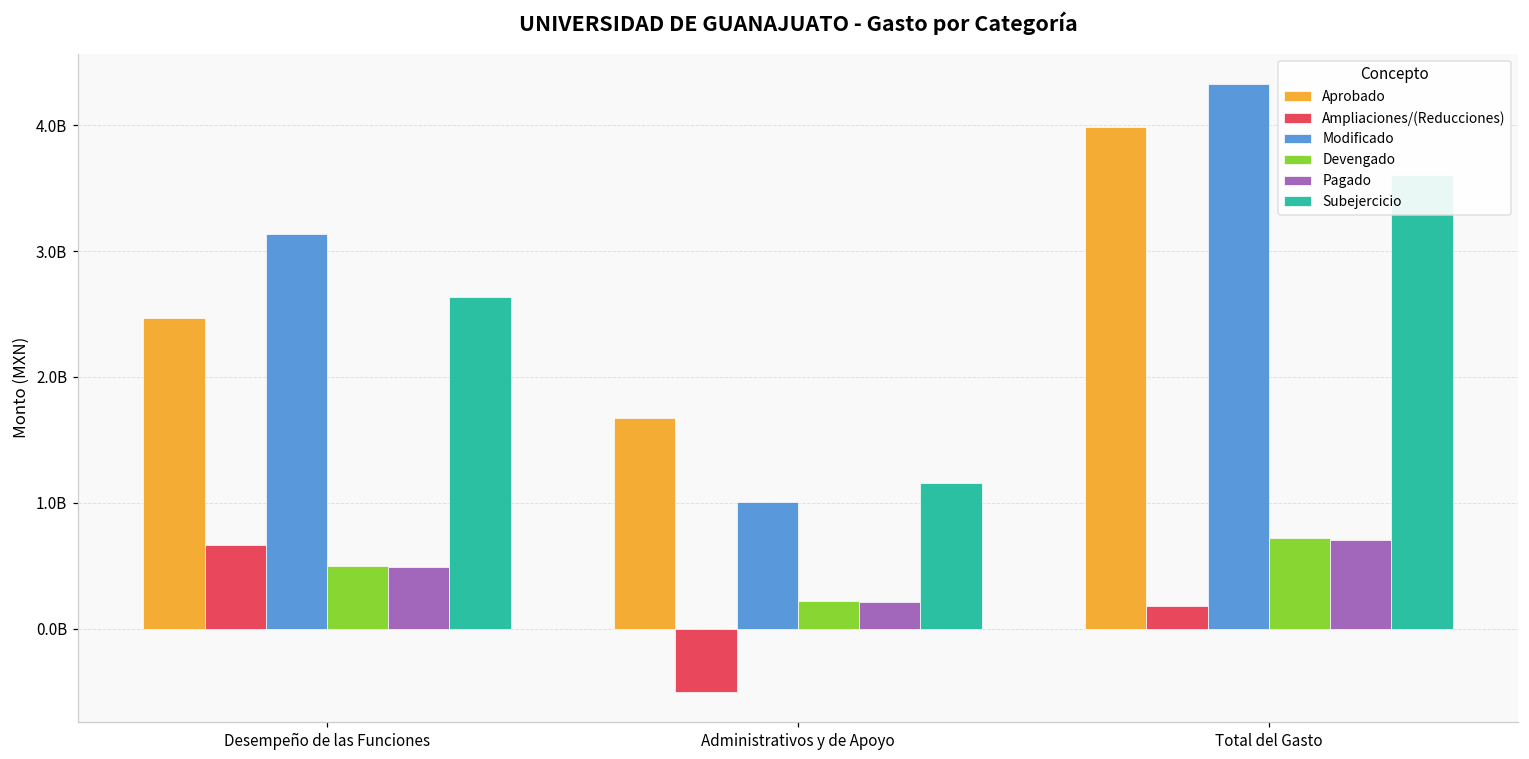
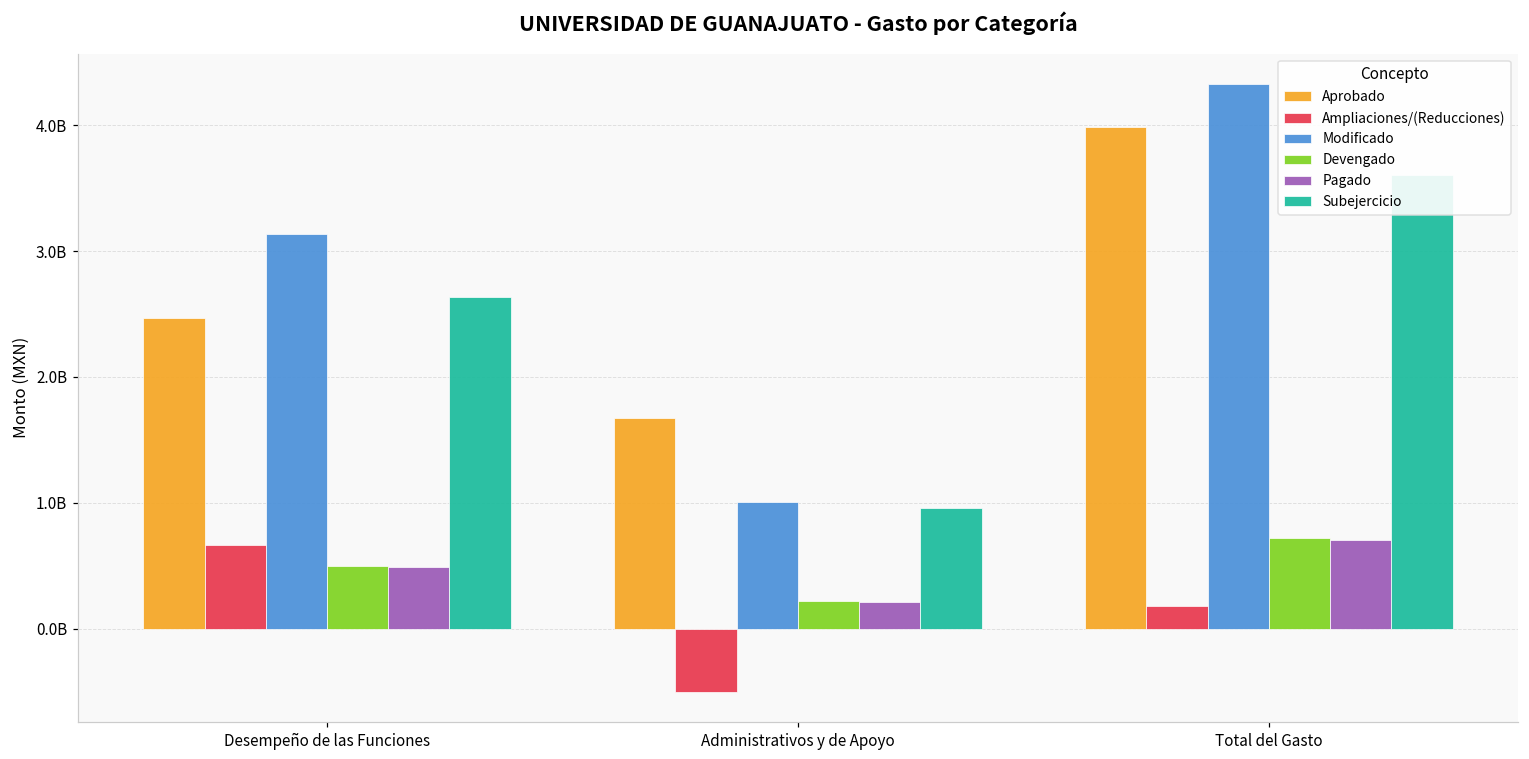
  {
    "Aprobado": {
      "Desempeño de las Funciones": 2470000000,
      "Administrativos y de Apoyo": 1670000000,
      "Total del Gasto": 3990000000
    },
    "Ampliaciones/(Reducciones)": {
      "Desempeño de las Funciones": 670000000,
      "Administrativos y de Apoyo": -500000000,
      "Total del Gasto": 180000000
    },
    "Modificado": {
      "Desempeño de las Funciones": 3140000000,
      "Administrativos y de Apoyo": 1010000000,
      "Total del Gasto": 4330000000
    },
    "Devengado": {
      "Desempeño de las Funciones": 500000000,
      "Administrativos y de Apoyo": 220000000,
      "Total del Gasto": 720000000
    },
    "Pagado": {
      "Desempeño de las Funciones": 490000000,
      "Administrativos y de Apoyo": 220000000,
      "Total del Gasto": 710000000
    },
    "Subejercicio": {
      "Desempeño de las Funciones": 2640000000,
-     "Administrativos y de Apoyo": 1160000000
+     "Administrativos y de Apoyo": 960000000
    }
  }
